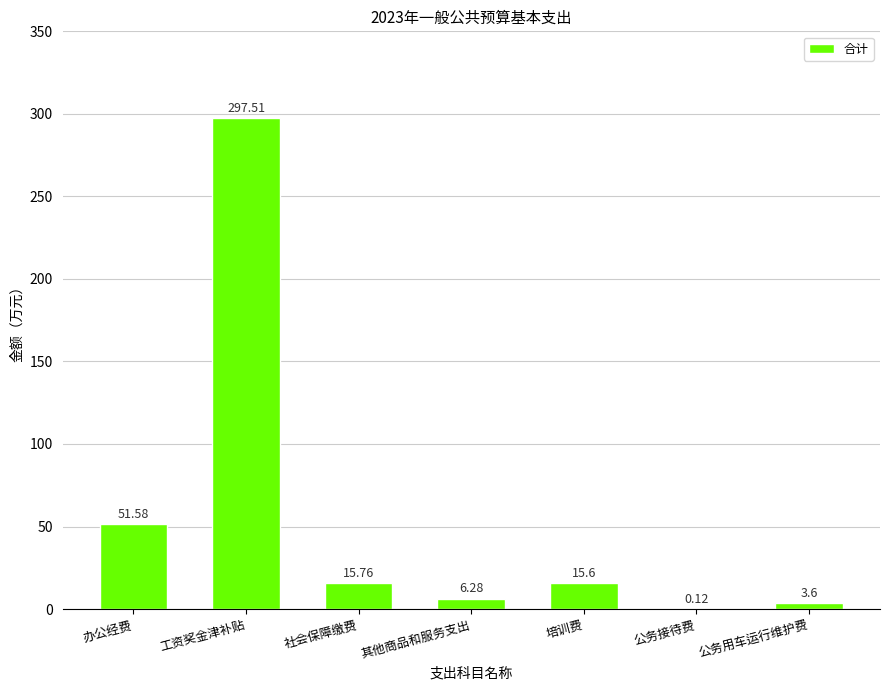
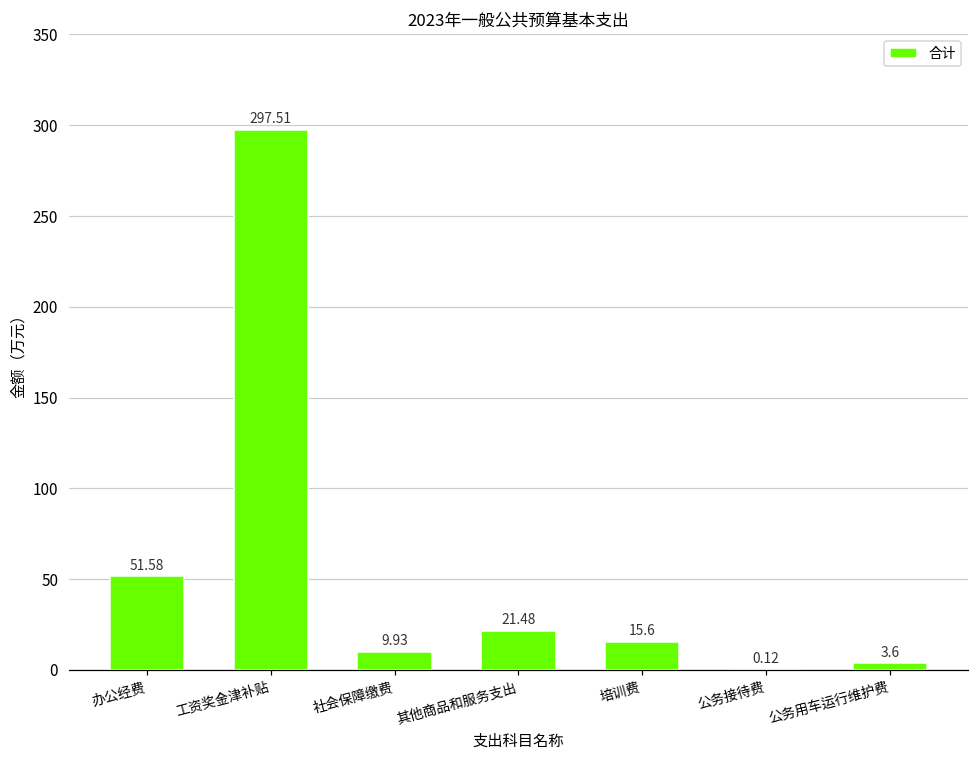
  {
    "办公经费": 51.58,
    "工资奖金津补贴": 297.51,
-   "社会保障缴费": 15.76,
-   "其他商品和服务支出": 6.28,
+   "社会保障缴费": 9.93,
+   "其他商品和服务支出": 21.48,
    "培训费": 15.6,
    "公务接待费": 0.12,
    "公务用车运行维护费": 3.6
  }
